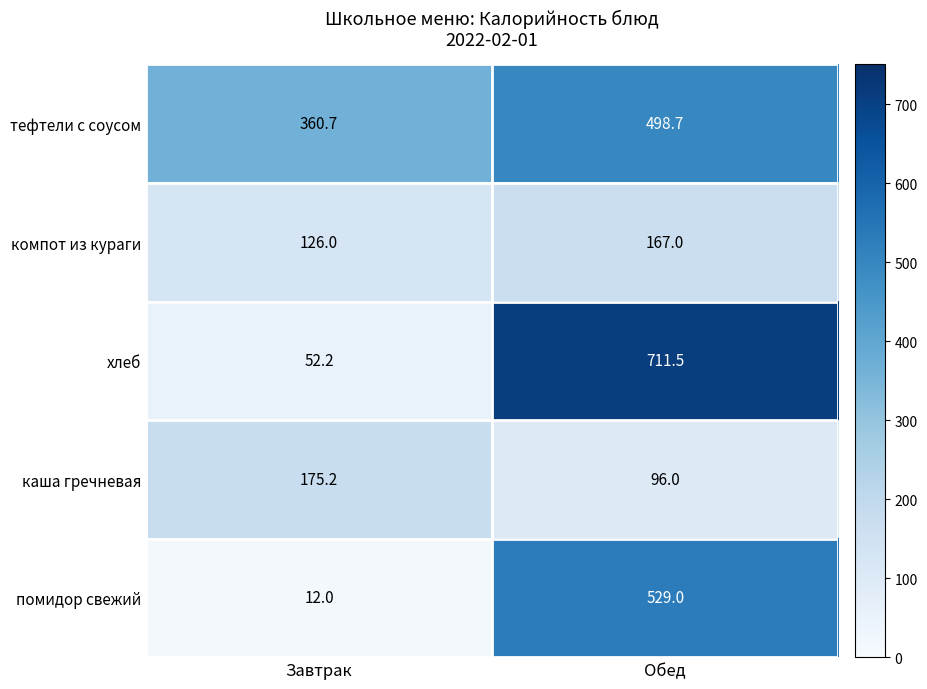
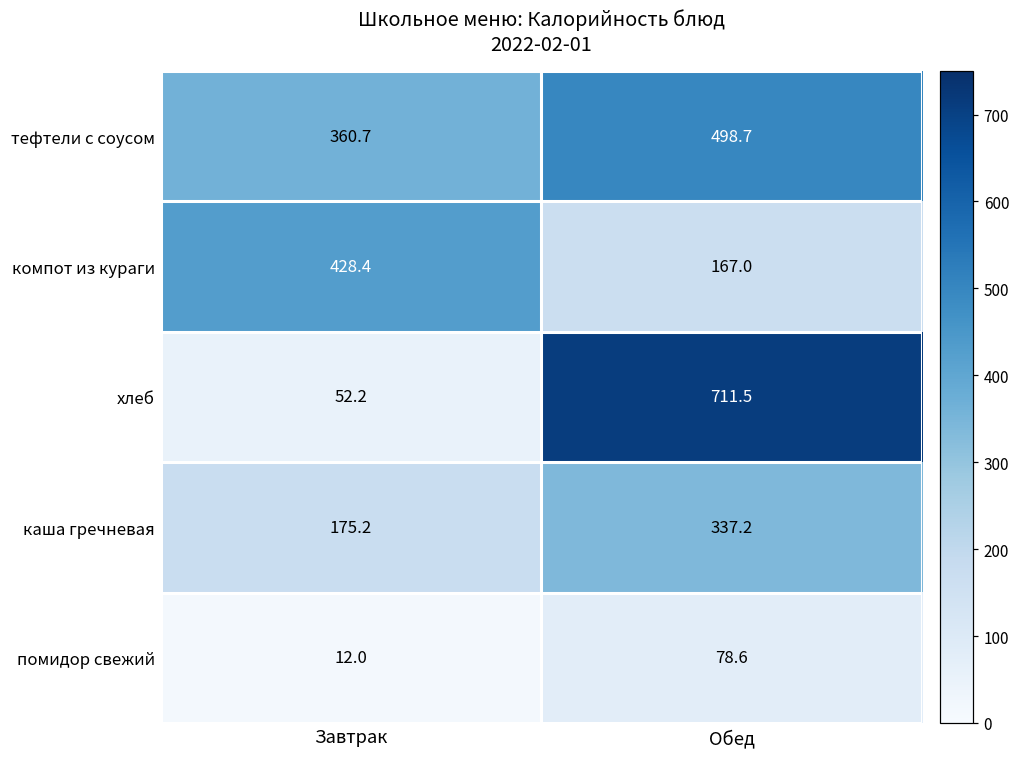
  {
    "тефтели с соусом": {
      "Завтрак": 360.7,
      "Обед": 498.7
    },
    "компот из кураги": {
-     "Завтрак": 126.0,
+     "Завтрак": 428.4,
      "Обед": 167.0
    },
    "хлеб": {
      "Завтрак": 52.2,
      "Обед": 711.5
    },
    "каша гречневая": {
      "Завтрак": 175.2,
-     "Обед": 96.0
+     "Обед": 337.2
    },
    "помидор свежий": {
      "Завтрак": 12.0,
-     "Обед": 529.0
+     "Обед": 78.6
    }
  }
